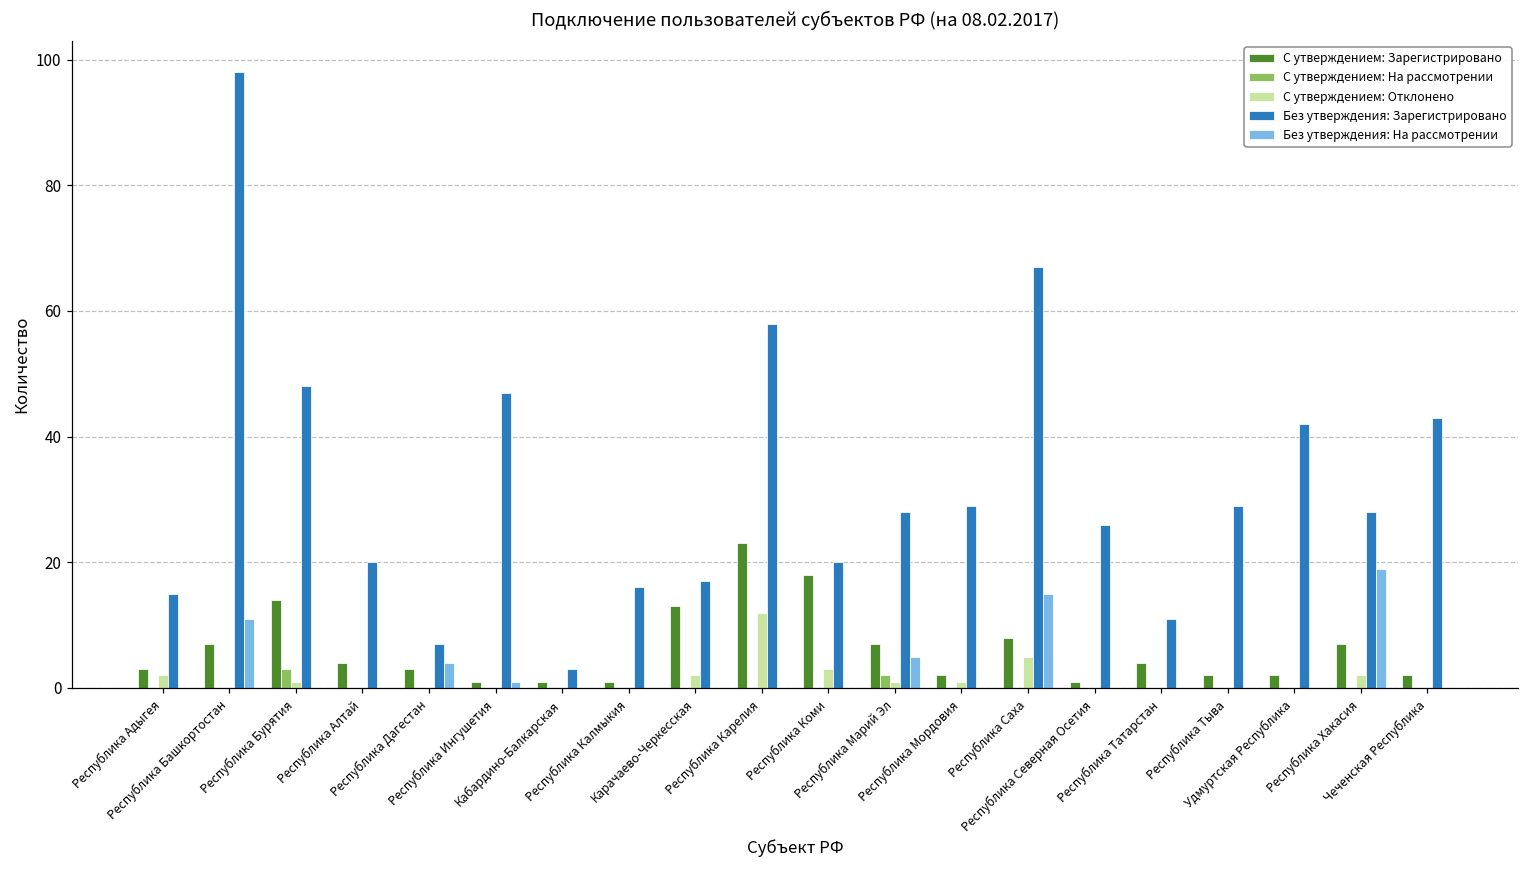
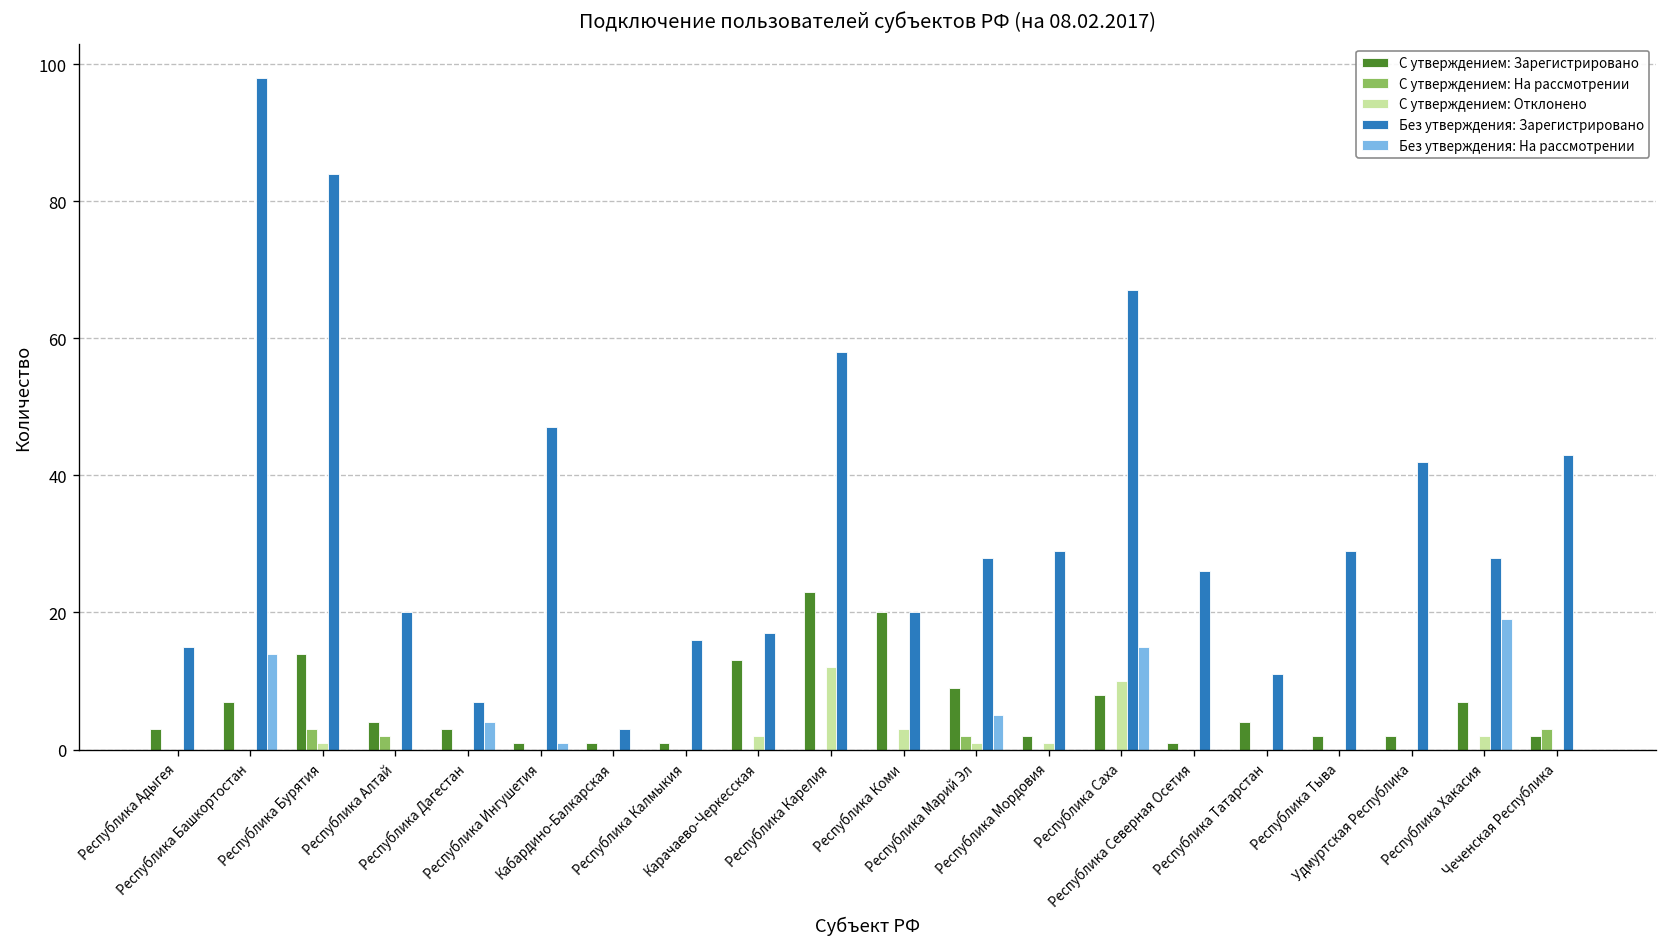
  {
    "С утверждением: Зарегистрировано": {
      "Республика Адыгея": 3,
      "Республика Башкортостан": 7,
      "Республика Бурятия": 14,
      "Республика Алтай": 4,
      "Республика Дагестан": 3,
      "Республика Ингушетия": 1,
      "Кабардино-Балкарская": 1,
      "Республика Калмыкия": 1,
      "Карачаево-Черкесская": 13,
      "Республика Карелия": 23,
-     "Республика Коми": 18,
-     "Республика Марий Эл": 7,
+     "Республика Коми": 20,
+     "Республика Марий Эл": 9,
      "Республика Мордовия": 2,
      "Республика Саха": 8,
      "Республика Северная Осетия": 1,
      "Республика Татарстан": 4,
      "Республика Тыва": 2,
      "Удмуртская Республика": 2,
      "Республика Хакасия": 7,
      "Чеченская Республика": 2
    },
    "С утверждением: На рассмотрении": {
      "Республика Адыгея": 0,
      "Республика Башкортостан": 0,
      "Республика Бурятия": 3,
-     "Республика Алтай": 0,
+     "Республика Алтай": 2,
      "Республика Дагестан": 0,
      "Республика Ингушетия": 0,
      "Кабардино-Балкарская": 0,
      "Республика Калмыкия": 0,
      "Карачаево-Черкесская": 0,
      "Республика Карелия": 0,
      "Республика Коми": 0,
      "Республика Марий Эл": 2,
      "Республика Мордовия": 0,
      "Республика Саха": 0,
      "Республика Северная Осетия": 0,
      "Республика Татарстан": 0,
      "Республика Тыва": 0,
      "Удмуртская Республика": 0,
      "Республика Хакасия": 0,
-     "Чеченская Республика": 0
+     "Чеченская Республика": 3
    },
    "С утверждением: Отклонено": {
-     "Республика Адыгея": 2,
+     "Республика Адыгея": 0,
      "Республика Башкортостан": 0,
      "Республика Бурятия": 1,
      "Республика Алтай": 0,
      "Республика Дагестан": 0,
      "Республика Ингушетия": 0,
      "Кабардино-Балкарская": 0,
      "Республика Калмыкия": 0,
      "Карачаево-Черкесская": 2,
      "Республика Карелия": 12,
      "Республика Коми": 3,
      "Республика Марий Эл": 1,
      "Республика Мордовия": 1,
-     "Республика Саха": 5,
+     "Республика Саха": 10,
      "Республика Северная Осетия": 0,
      "Республика Татарстан": 0,
      "Республика Тыва": 0,
      "Удмуртская Республика": 0,
      "Республика Хакасия": 2,
      "Чеченская Республика": 0
    },
    "Без утверждения: Зарегистрировано": {
      "Республика Адыгея": 15,
      "Республика Башкортостан": 98,
-     "Республика Бурятия": 48,
+     "Республика Бурятия": 84,
      "Республика Алтай": 20,
      "Республика Дагестан": 7,
      "Республика Ингушетия": 47,
      "Кабардино-Балкарская": 3,
      "Республика Калмыкия": 16,
      "Карачаево-Черкесская": 17,
      "Республика Карелия": 58,
      "Республика Коми": 20,
      "Республика Марий Эл": 28,
      "Республика Мордовия": 29,
      "Республика Саха": 67,
      "Республика Северная Осетия": 26,
      "Республика Татарстан": 11,
      "Республика Тыва": 29,
      "Удмуртская Республика": 42,
      "Республика Хакасия": 28,
      "Чеченская Республика": 43
    },
    "Без утверждения: На рассмотрении": {
      "Республика Адыгея": 0,
-     "Республика Башкортостан": 11,
+     "Республика Башкортостан": 14,
      "Республика Бурятия": 0,
      "Республика Алтай": 0,
      "Республика Дагестан": 4,
      "Республика Ингушетия": 1,
      "Кабардино-Балкарская": 0,
      "Республика Калмыкия": 0,
      "Карачаево-Черкесская": 0,
      "Республика Карелия": 0,
      "Республика Коми": 0,
      "Республика Марий Эл": 5,
      "Республика Мордовия": 0,
      "Республика Саха": 15,
      "Республика Северная Осетия": 0,
      "Республика Татарстан": 0,
      "Республика Тыва": 0,
      "Удмуртская Республика": 0,
      "Республика Хакасия": 19,
      "Чеченская Республика": 0
    }
  }
